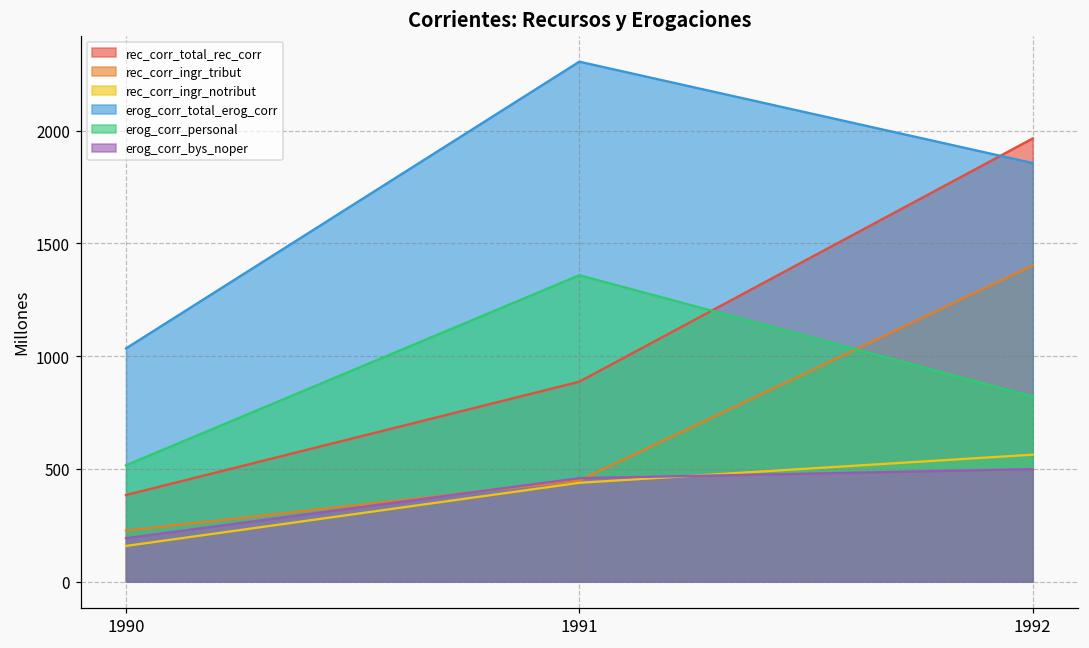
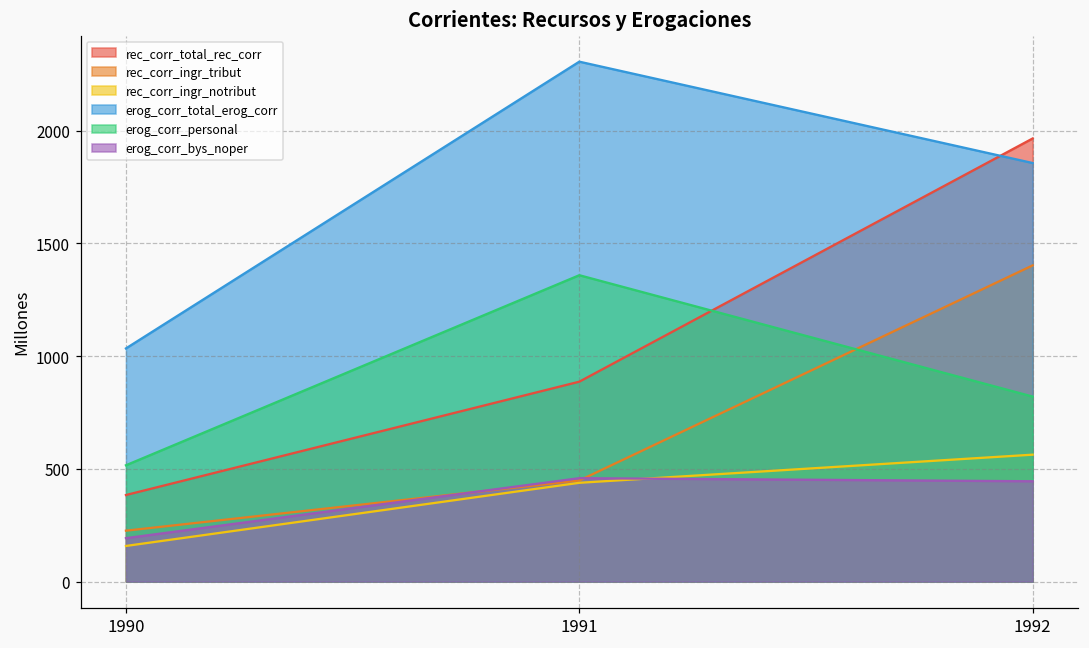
  {
    "rec_corr_ingr_notribut": {
      "1990": 160,
      "1992": 560
    },
    "erog_corr_total_erog_corr": {
      "1990": 1030,
      "1991": 2310,
      "1992": 1860
    },
    "erog_corr_personal": {
      "1990": 520,
      "1991": 1360,
      "1992": 820
    },
    "erog_corr_bys_noper": {
      "1990": 190,
-     "1992": 500
+     "1992": 440
    }
  }
